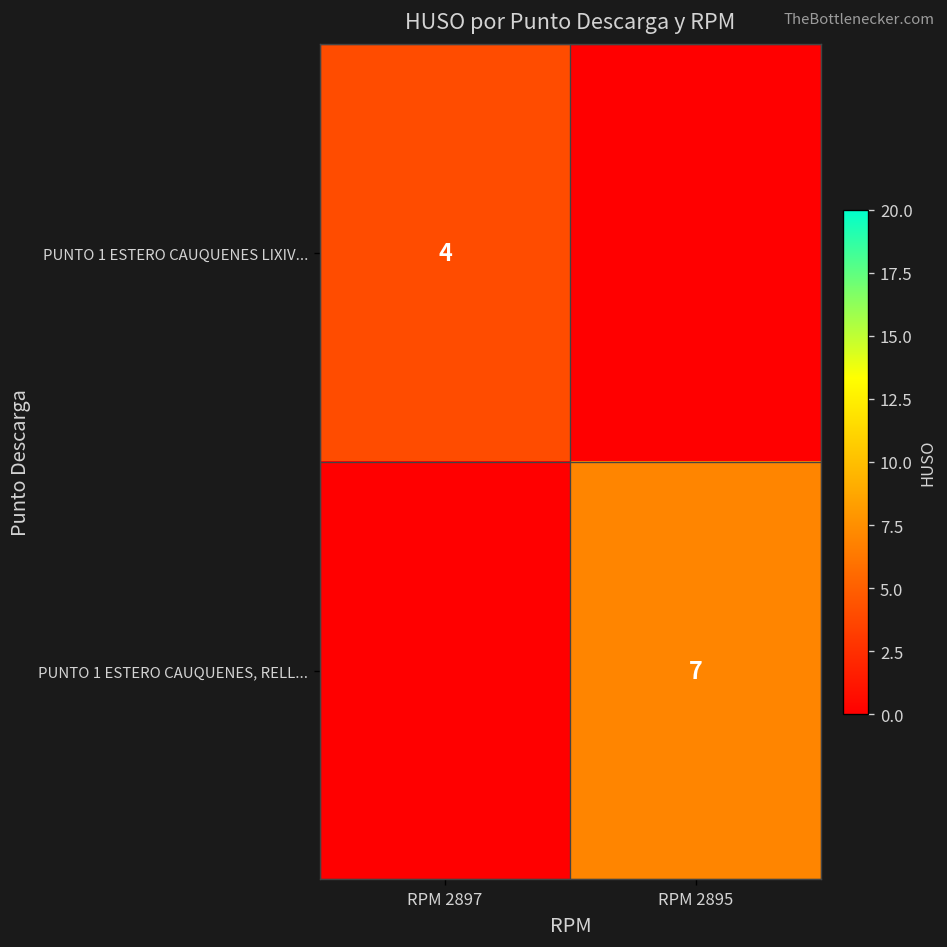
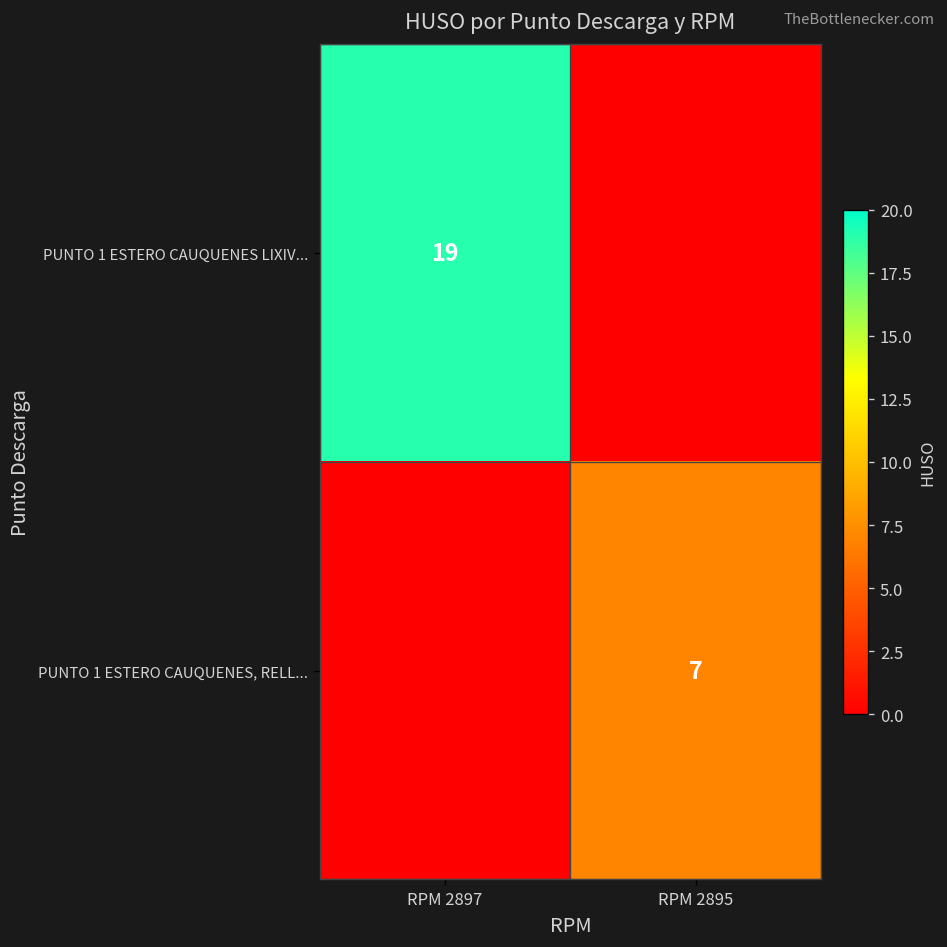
  {
    "PUNTO 1 ESTERO CAUQUENES LIXIV...": {
-     "RPM 2897": 4
+     "RPM 2897": 19
    },
    "PUNTO 1 ESTERO CAUQUENES, RELL...": {
      "RPM 2895": 7
    }
  }
